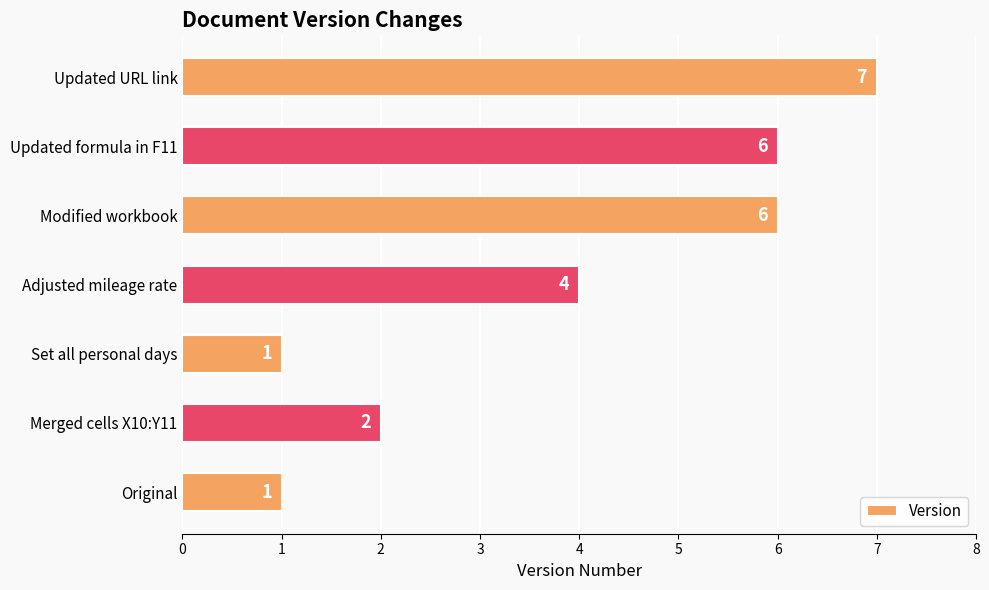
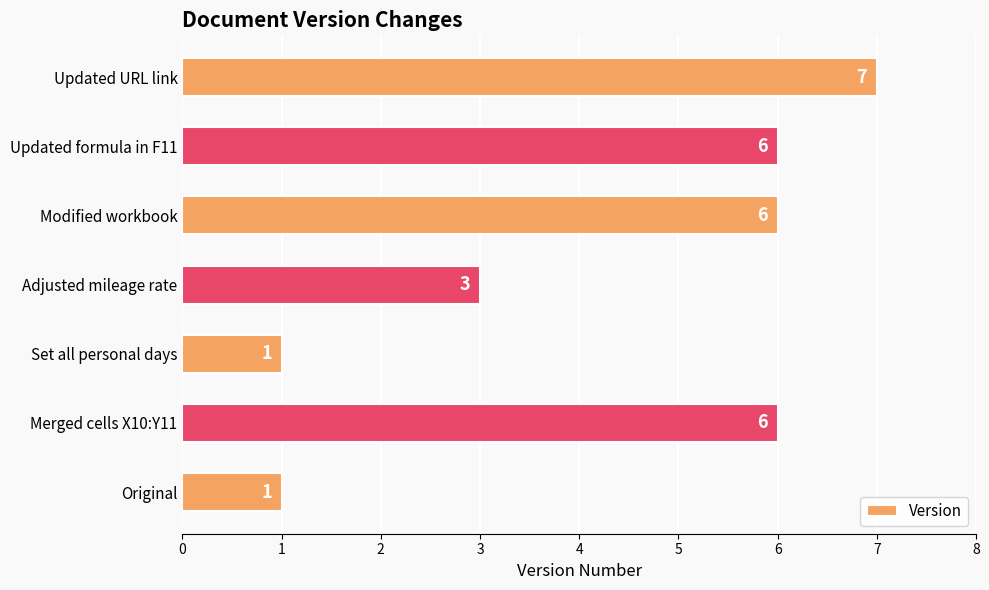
  {
    "Updated URL link": 7,
    "Updated formula in F11": 6,
    "Modified workbook": 6,
-   "Adjusted mileage rate": 4,
+   "Adjusted mileage rate": 3,
    "Set all personal days": 1,
-   "Merged cells X10:Y11": 2,
+   "Merged cells X10:Y11": 6,
    "Original": 1
  }
